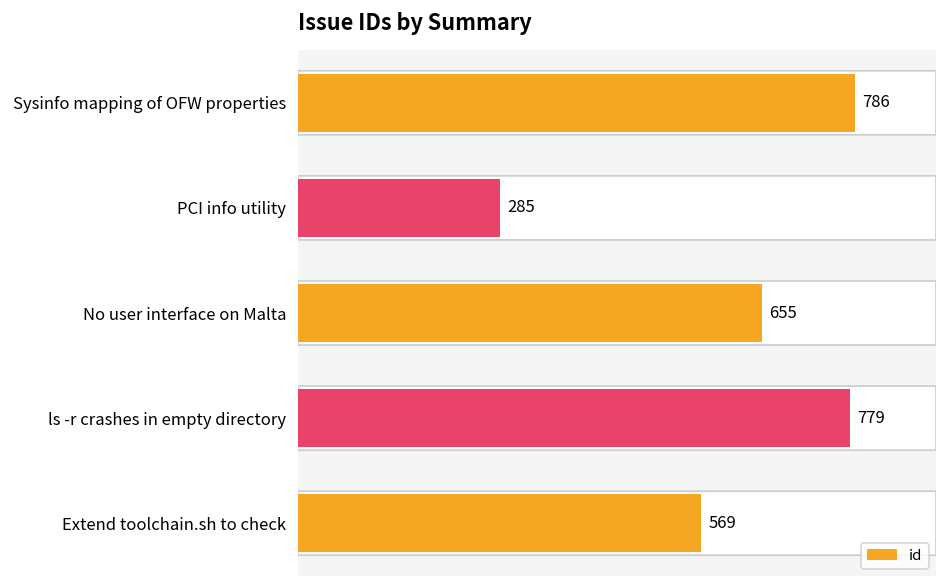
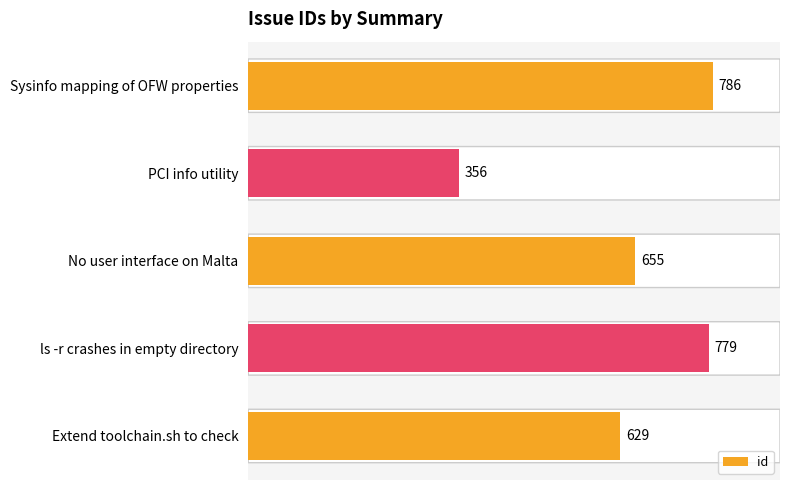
  {
    "Sysinfo mapping of OFW properties": 786,
-   "PCI info utility": 285,
+   "PCI info utility": 356,
    "No user interface on Malta": 655,
    "ls -r crashes in empty directory": 779,
-   "Extend toolchain.sh to check": 569
+   "Extend toolchain.sh to check": 629
  }
